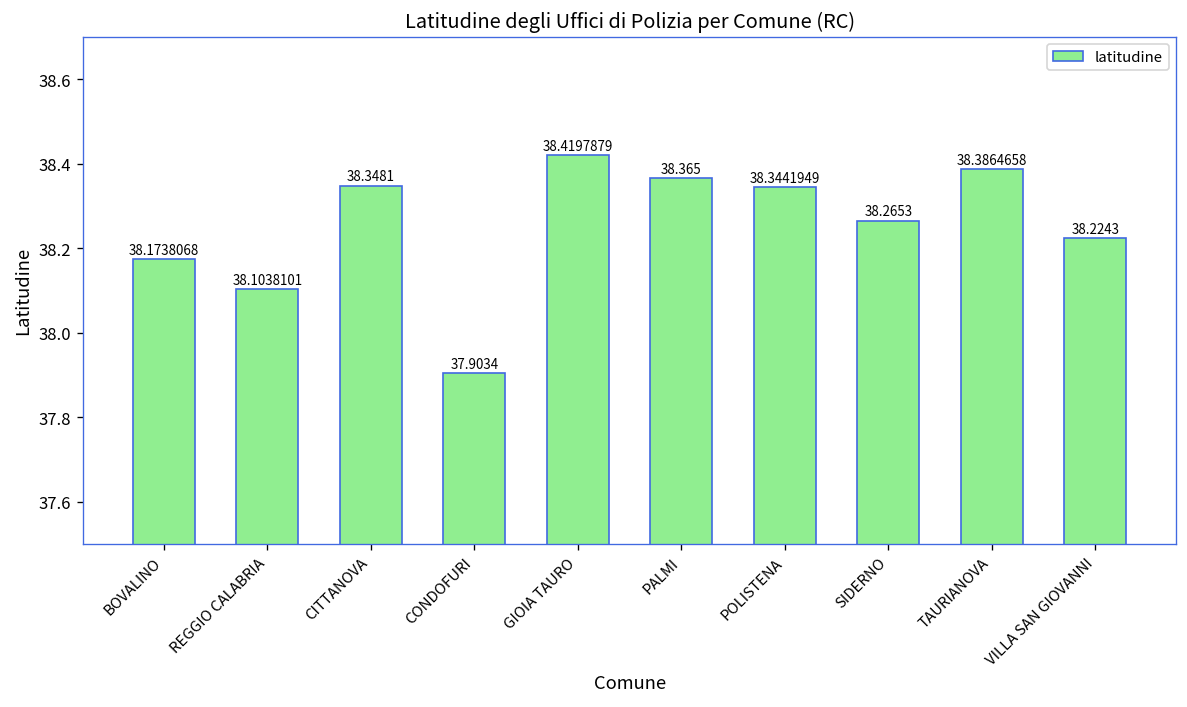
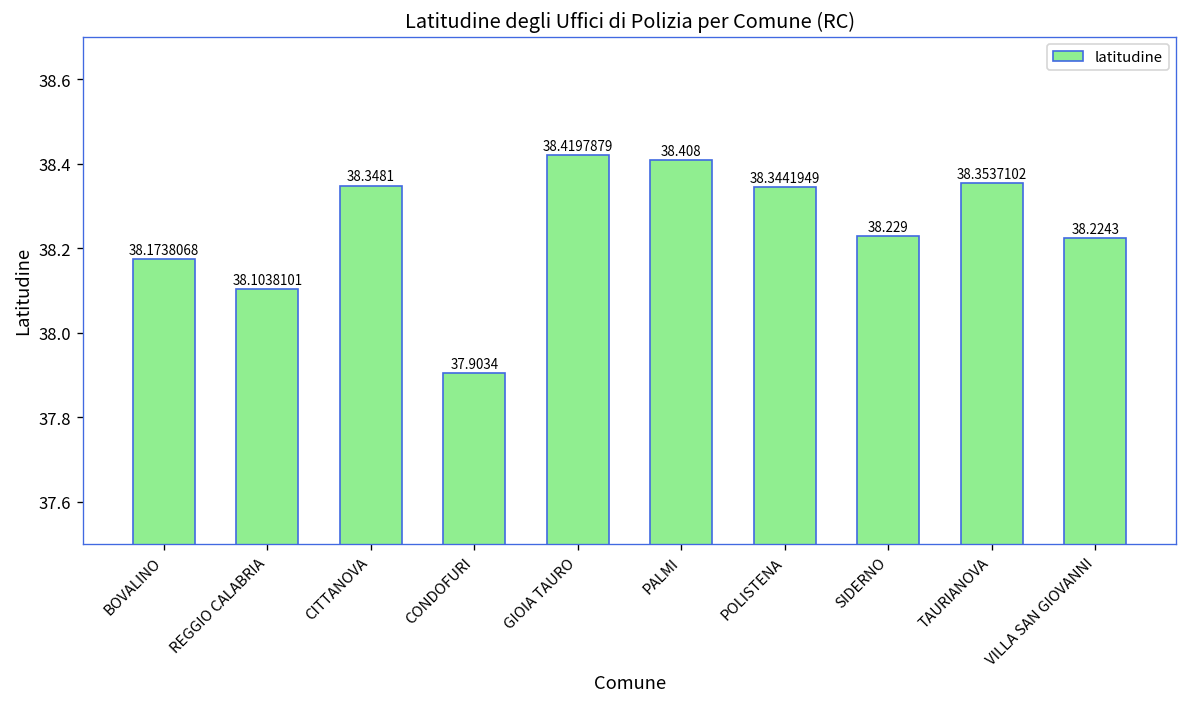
  {
    "BOVALINO": 38.1738068,
    "REGGIO CALABRIA": 38.1038101,
    "CITTANOVA": 38.3481,
    "CONDOFURI": 37.9034,
    "GIOIA TAURO": 38.4197879,
-   "PALMI": 38.365,
+   "PALMI": 38.408,
    "POLISTENA": 38.3441949,
-   "SIDERNO": 38.2653,
-   "TAURIANOVA": 38.3864658,
+   "SIDERNO": 38.229,
+   "TAURIANOVA": 38.3537102,
    "VILLA SAN GIOVANNI": 38.2243
  }
